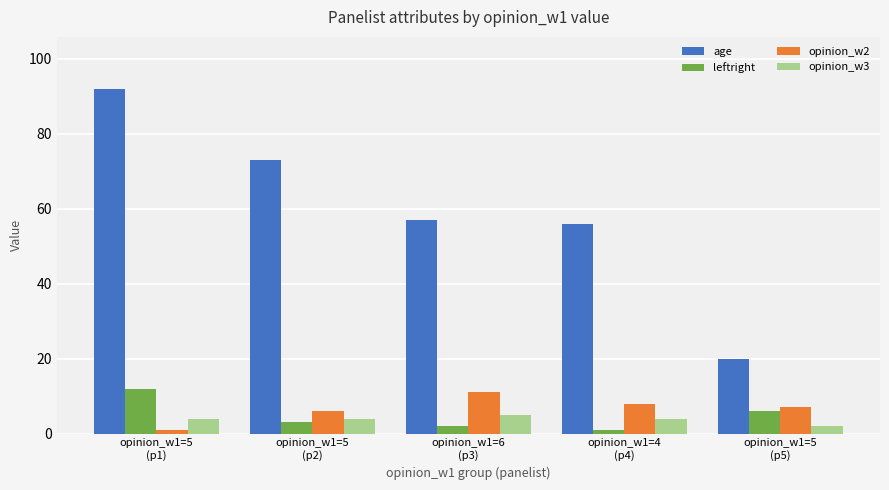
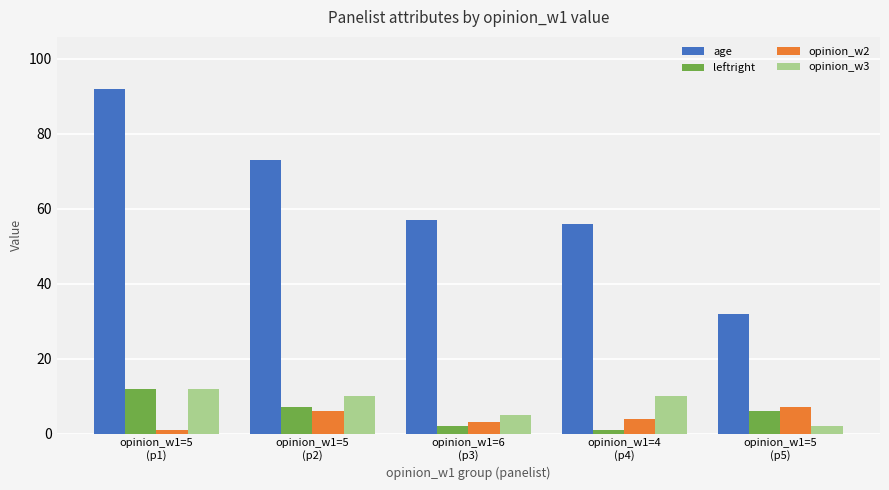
  {
    "age": {
      "opinion_w1=5 (p1)": 92,
      "opinion_w1=5 (p2)": 73,
      "opinion_w1=6 (p3)": 57,
      "opinion_w1=4 (p4)": 56,
-     "opinion_w1=5 (p5)": 20
+     "opinion_w1=5 (p5)": 32
    },
    "leftright": {
      "opinion_w1=5 (p1)": 12,
-     "opinion_w1=5 (p2)": 3,
+     "opinion_w1=5 (p2)": 7,
      "opinion_w1=6 (p3)": 2,
      "opinion_w1=4 (p4)": 1,
      "opinion_w1=5 (p5)": 6
    },
    "opinion_w2": {
      "opinion_w1=5 (p1)": 1,
      "opinion_w1=5 (p2)": 6,
-     "opinion_w1=6 (p3)": 11,
-     "opinion_w1=4 (p4)": 8,
+     "opinion_w1=6 (p3)": 3,
+     "opinion_w1=4 (p4)": 4,
      "opinion_w1=5 (p5)": 7
    },
    "opinion_w3": {
-     "opinion_w1=5 (p1)": 4,
-     "opinion_w1=5 (p2)": 4,
+     "opinion_w1=5 (p1)": 12,
+     "opinion_w1=5 (p2)": 10,
      "opinion_w1=6 (p3)": 5,
-     "opinion_w1=4 (p4)": 4,
+     "opinion_w1=4 (p4)": 10,
      "opinion_w1=5 (p5)": 2
    }
  }
